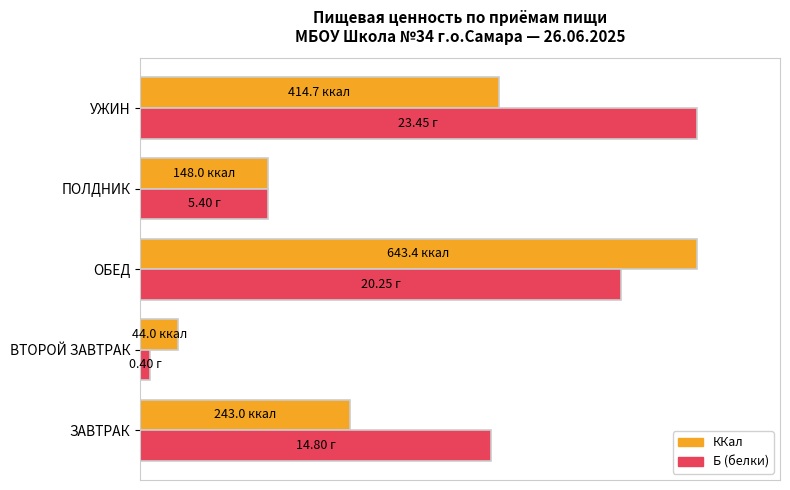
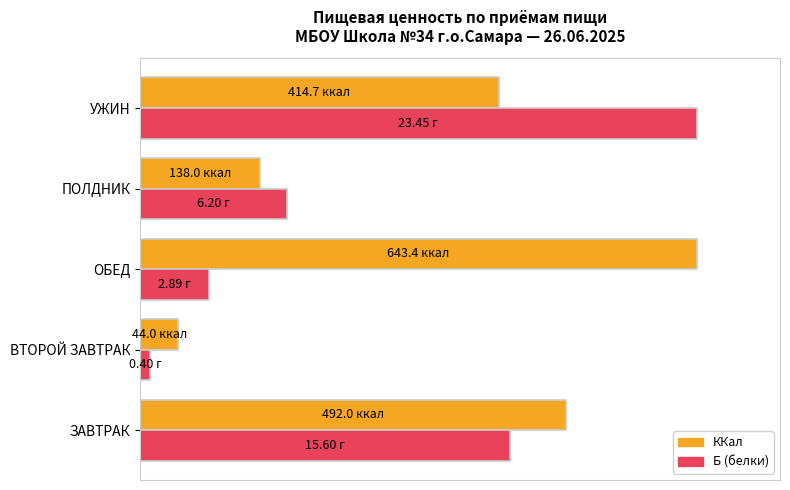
  {
    "ККал": {
-     "ПОЛДНИК": 148.0,
-     "ЗАВТРАК": 243.0
+     "ПОЛДНИК": 138.0,
+     "ЗАВТРАК": 492.0
    },
    "Б (белки)": {
-     "ПОЛДНИК": 5.40,
-     "ОБЕД": 20.25,
-     "ЗАВТРАК": 14.80
+     "ПОЛДНИК": 6.20,
+     "ОБЕД": 2.89,
+     "ЗАВТРАК": 15.60
    }
  }
